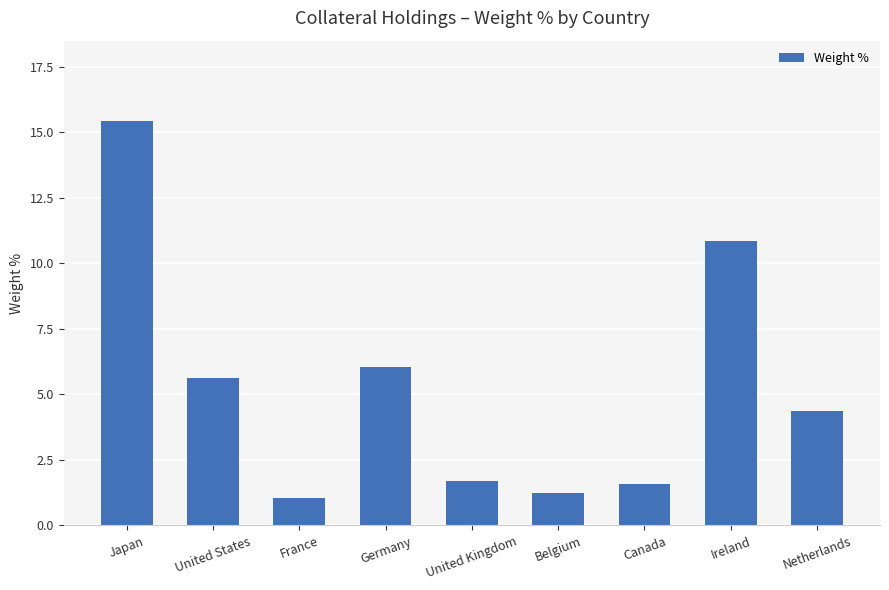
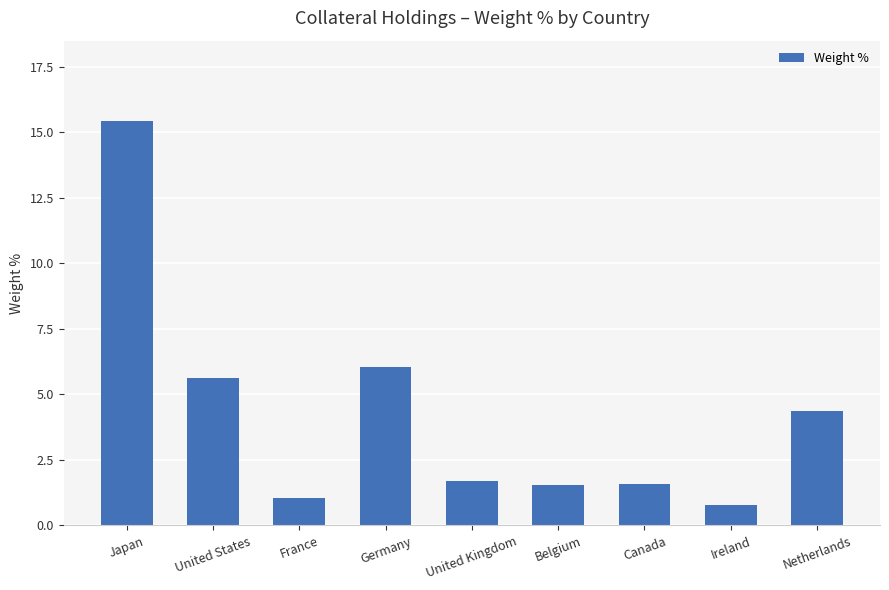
  {
    "Japan": 15.4,
    "United States": 5.6,
    "France": 1.0,
    "Germany": 6.1,
    "United Kingdom": 1.7,
-   "Belgium": 1.2,
+   "Belgium": 1.6,
    "Canada": 1.6,
-   "Ireland": 10.9,
+   "Ireland": 0.8,
    "Netherlands": 4.4
  }
